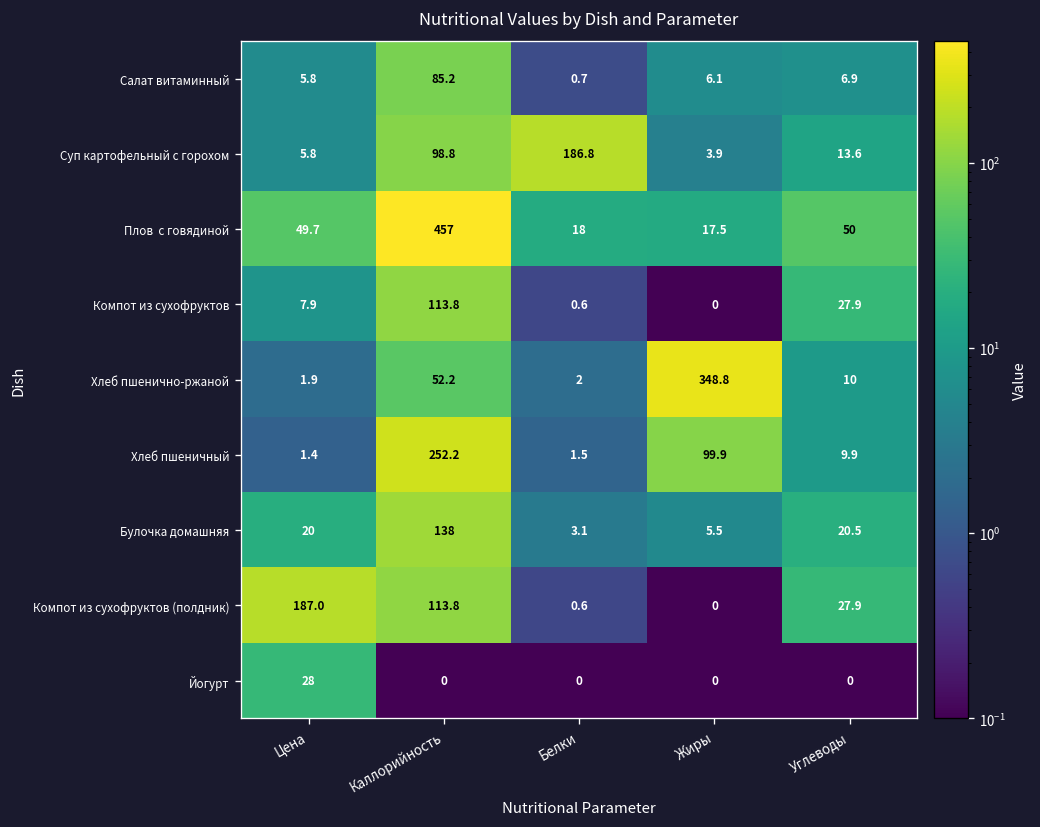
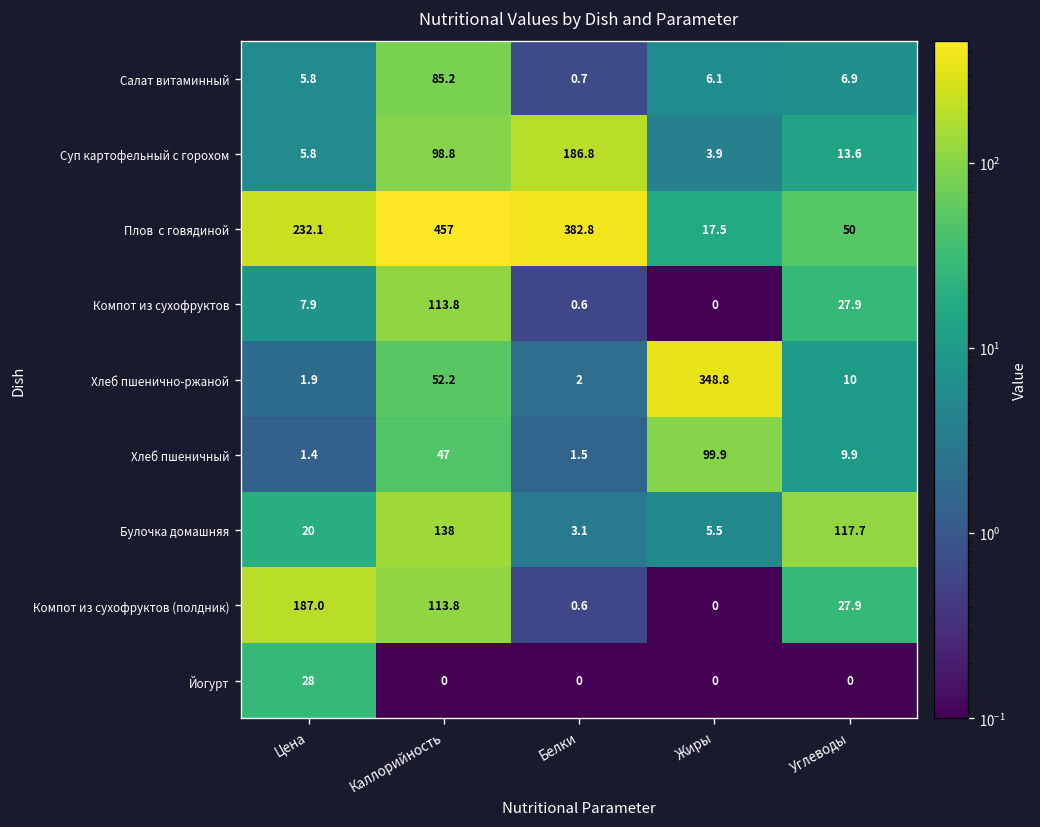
  {
    "Салат витаминный": {
      "Цена": 5.8,
      "Каллорийность": 85.2,
      "Белки": 0.7,
      "Жиры": 6.1,
      "Углеводы": 6.9
    },
    "Суп картофельный с горохом": {
      "Цена": 5.8,
      "Каллорийность": 98.8,
      "Белки": 186.8,
      "Жиры": 3.9,
      "Углеводы": 13.6
    },
    "Плов с говядиной": {
-     "Цена": 49.7,
+     "Цена": 232.1,
      "Каллорийность": 457,
-     "Белки": 18,
+     "Белки": 382.8,
      "Жиры": 17.5,
      "Углеводы": 50
    },
    "Компот из сухофруктов": {
      "Цена": 7.9,
      "Каллорийность": 113.8,
      "Белки": 0.6,
      "Жиры": 0,
      "Углеводы": 27.9
    },
    "Хлеб пшенично-ржаной": {
      "Цена": 1.9,
      "Каллорийность": 52.2,
      "Белки": 2,
      "Жиры": 348.8,
      "Углеводы": 10
    },
    "Хлеб пшеничный": {
      "Цена": 1.4,
-     "Каллорийность": 252.2,
+     "Каллорийность": 47,
      "Белки": 1.5,
      "Жиры": 99.9,
      "Углеводы": 9.9
    },
    "Булочка домашняя": {
      "Цена": 20,
      "Каллорийность": 138,
      "Белки": 3.1,
      "Жиры": 5.5,
-     "Углеводы": 20.5
+     "Углеводы": 117.7
    },
    "Компот из сухофруктов (полдник)": {
      "Цена": 187.0,
      "Каллорийность": 113.8,
      "Белки": 0.6,
      "Жиры": 0,
      "Углеводы": 27.9
    },
    "Йогурт": {
      "Цена": 28,
      "Каллорийность": 0,
      "Белки": 0,
      "Жиры": 0,
      "Углеводы": 0
    }
  }
